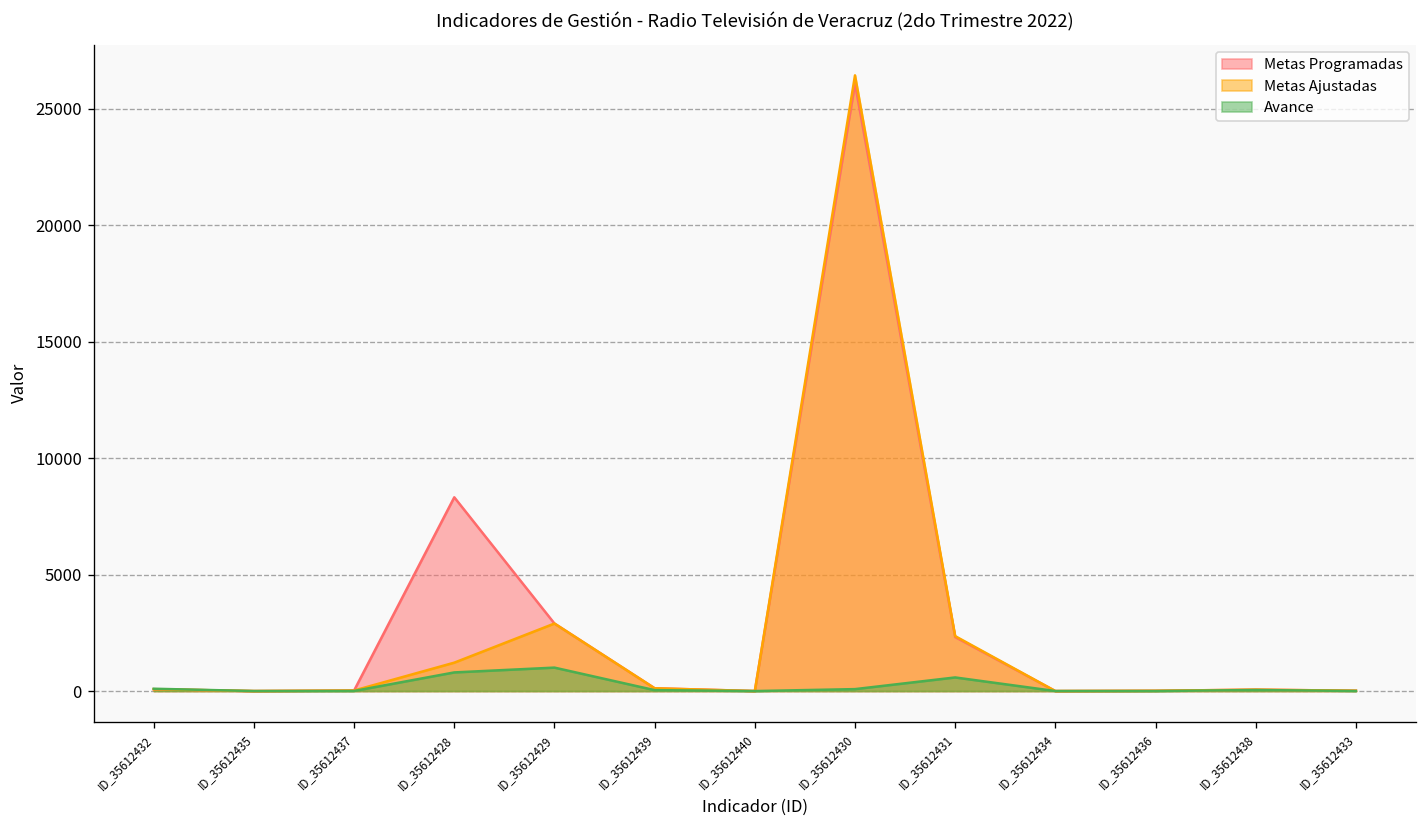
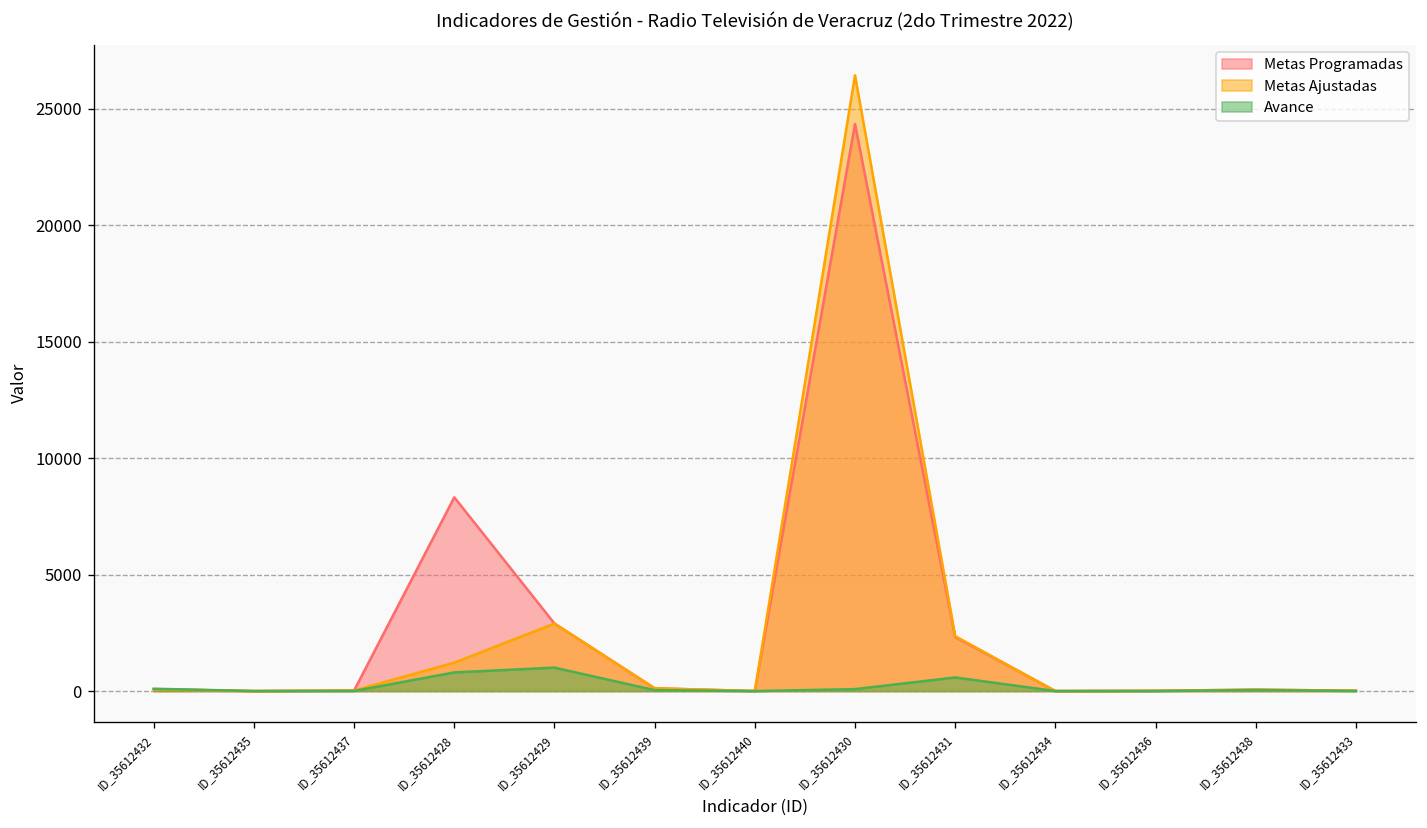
  {
    "Metas Programadas": {
      "ID_35612428": 8300,
-     "ID_35612430": 26100
+     "ID_35612430": 24300
    },
    "Metas Ajustadas": {
      "ID_35612428": 1200,
      "ID_35612430": 26400
    },
    "Avance": {
      "ID_35612428": 800,
      "ID_35612429": 1000,
      "ID_35612430": 100,
      "ID_35612431": 600
    }
  }
